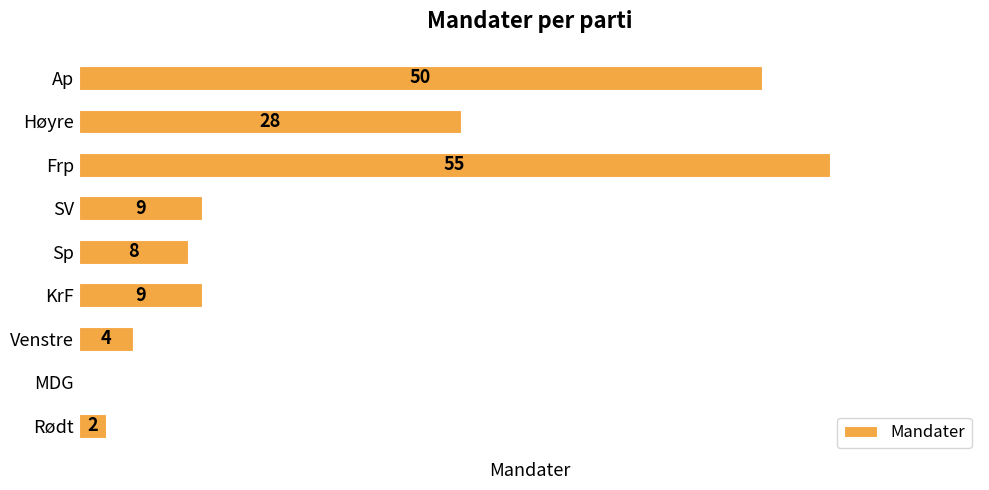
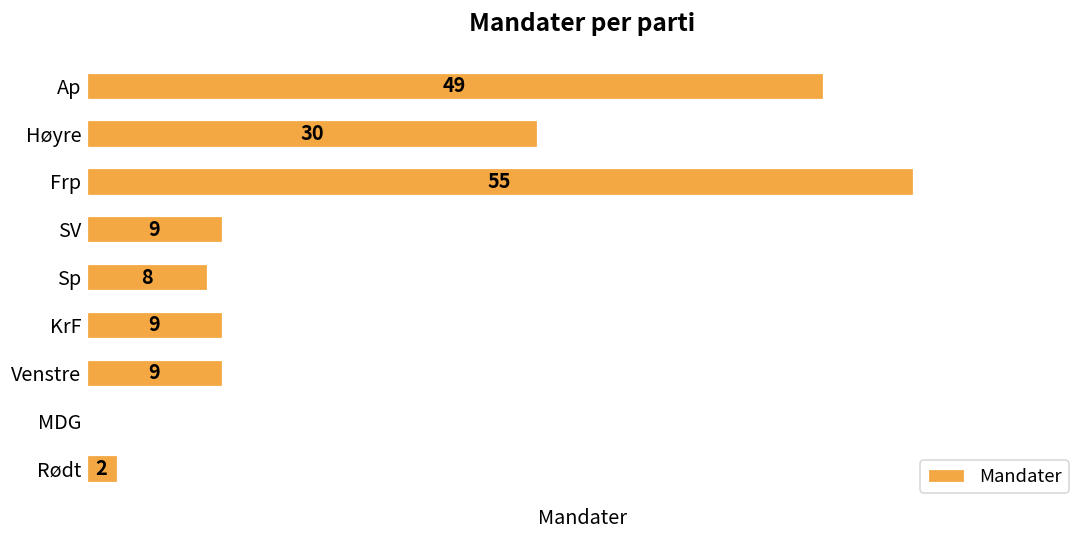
  {
-   "Ap": 50,
-   "Høyre": 28,
+   "Ap": 49,
+   "Høyre": 30,
    "Frp": 55,
    "SV": 9,
    "Sp": 8,
    "KrF": 9,
-   "Venstre": 4,
+   "Venstre": 9,
    "Rødt": 2
  }
